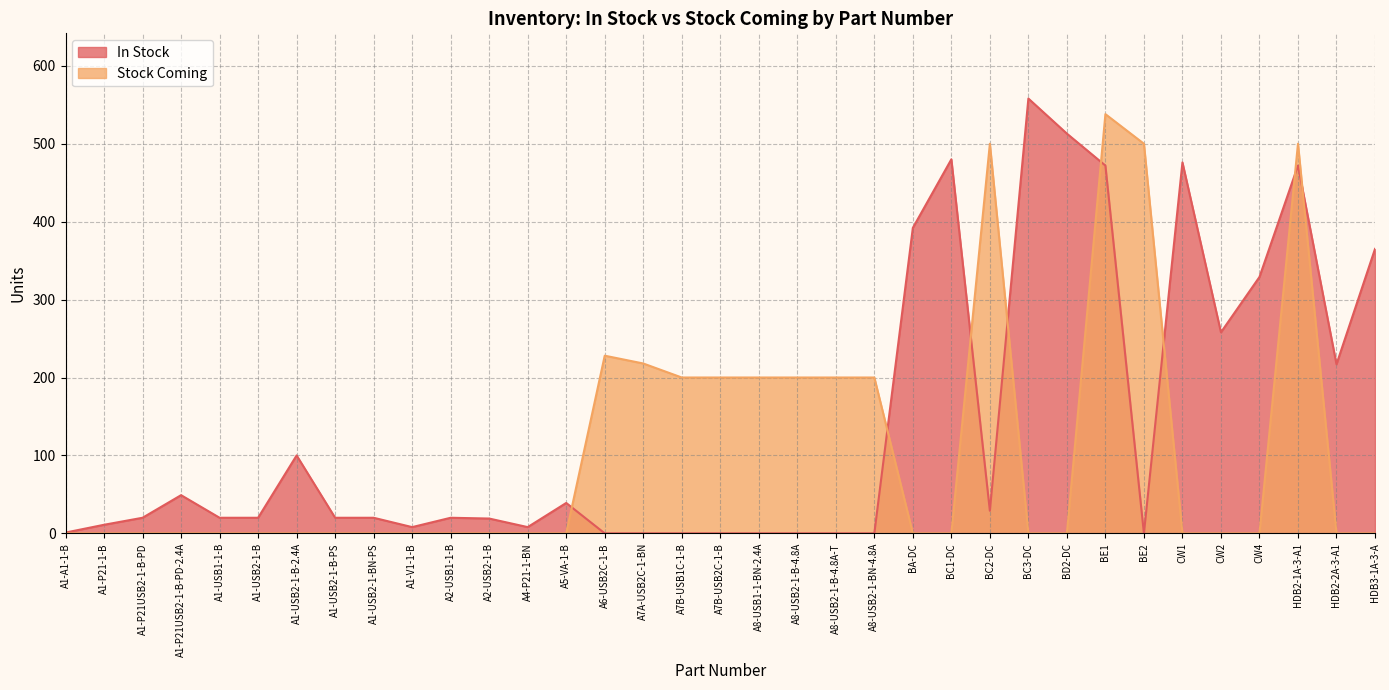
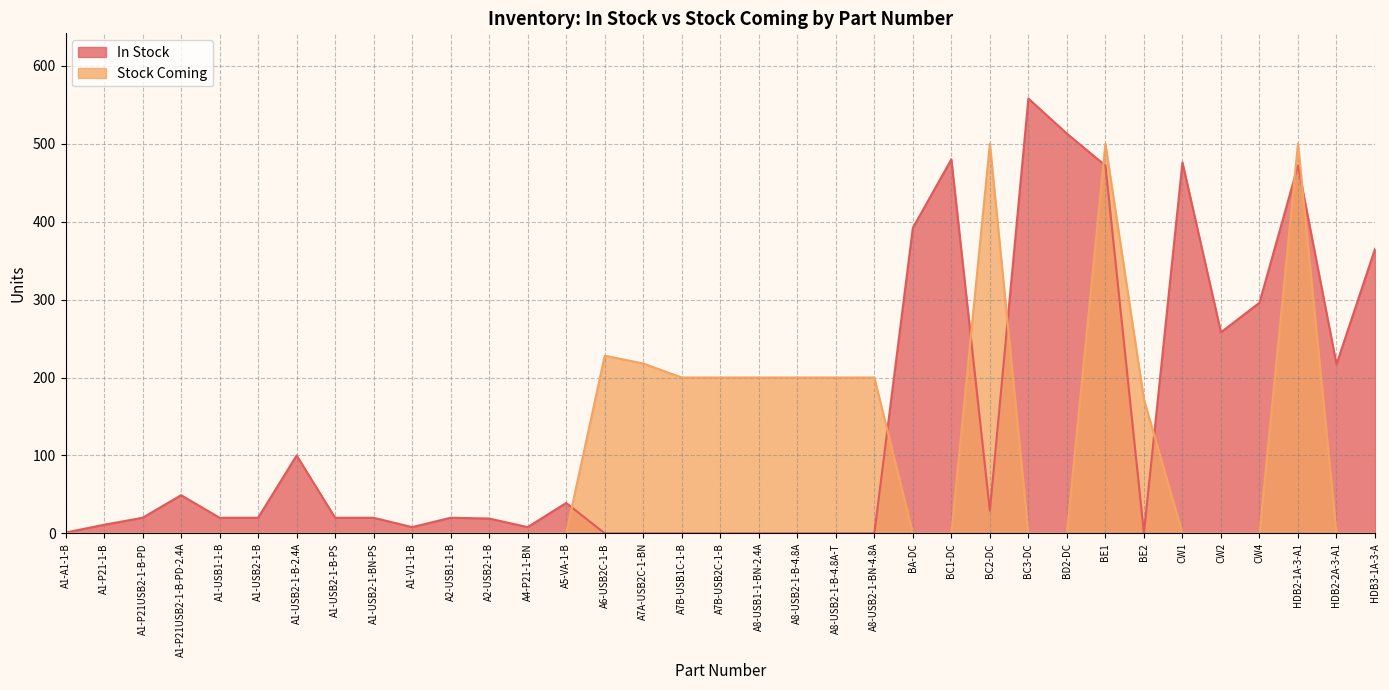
  {
    "In Stock": {
      "A1-P21-1-B": 10,
      "A1-P21USB2-1-B-PD": 20,
      "A1-P21USB2-1-B-PD-2.4A": 50,
      "A1-USB1-1-B": 20,
      "A1-USB2-1-B": 20,
      "A1-USB2-1-B-2.4A": 100,
      "A1-USB2-1-B-PS": 20,
      "A1-USB2-1-BN-PS": 20,
      "A1-V1-1-B": 10,
      "A2-USB1-1-B": 20,
      "A2-USB2-1-B": 20,
      "A4-P21-1-BN": 10,
      "A5-VA-1-B": 40,
      "A6-USB2C-1-B": 0,
      "A7A-USB2C-1-BN": 0,
      "A7B-USB1C-1-B": 0,
      "A7B-USB2C-1-B": 0,
      "A8-USB1-1-BN-2.4A": 0,
      "A8-USB2-1-B-4.8A": 0,
      "A8-USB2-1-B-4.8A-T": 0,
      "A8-USB2-1-BN-4.8A": 0,
      "BA-DC": 390,
      "BC1-DC": 480,
      "BC2-DC": 30,
      "BC3-DC": 560,
      "BD2-DC": 510,
      "BE1": 470,
      "BE2": 0,
      "CW1": 480,
      "CW2": 260,
-     "CW4": 330,
+     "CW4": 300,
      "HDB2-1A-3-A1": 470,
      "HDB2-2A-3-A1": 220,
      "HDB3-1A-3-A": 370
    },
    "Stock Coming": {
      "A1-P21-1-B": 0,
      "A1-P21USB2-1-B-PD": 0,
      "A1-P21USB2-1-B-PD-2.4A": 0,
      "A1-USB1-1-B": 0,
      "A1-USB2-1-B": 0,
      "A1-USB2-1-B-2.4A": 0,
      "A1-USB2-1-B-PS": 0,
      "A1-USB2-1-BN-PS": 0,
      "A1-V1-1-B": 0,
      "A2-USB1-1-B": 0,
      "A2-USB2-1-B": 0,
      "A4-P21-1-BN": 0,
      "A5-VA-1-B": 0,
      "A6-USB2C-1-B": 230,
      "A7A-USB2C-1-BN": 220,
      "A7B-USB1C-1-B": 200,
      "A7B-USB2C-1-B": 200,
      "A8-USB1-1-BN-2.4A": 200,
      "A8-USB2-1-B-4.8A": 200,
      "A8-USB2-1-B-4.8A-T": 200,
      "A8-USB2-1-BN-4.8A": 200,
      "BA-DC": 0,
      "BC1-DC": 0,
      "BC2-DC": 500,
      "BC3-DC": 0,
      "BD2-DC": 0,
-     "BE1": 540,
-     "BE2": 500,
+     "BE1": 500,
+     "BE2": 170,
      "CW1": 0,
      "CW2": 0,
      "CW4": 0,
      "HDB2-1A-3-A1": 500,
      "HDB2-2A-3-A1": 0,
      "HDB3-1A-3-A": 0
    }
  }
